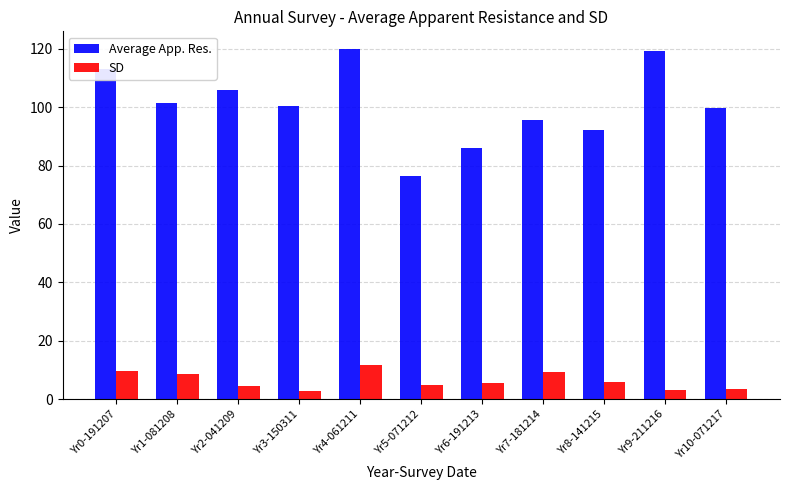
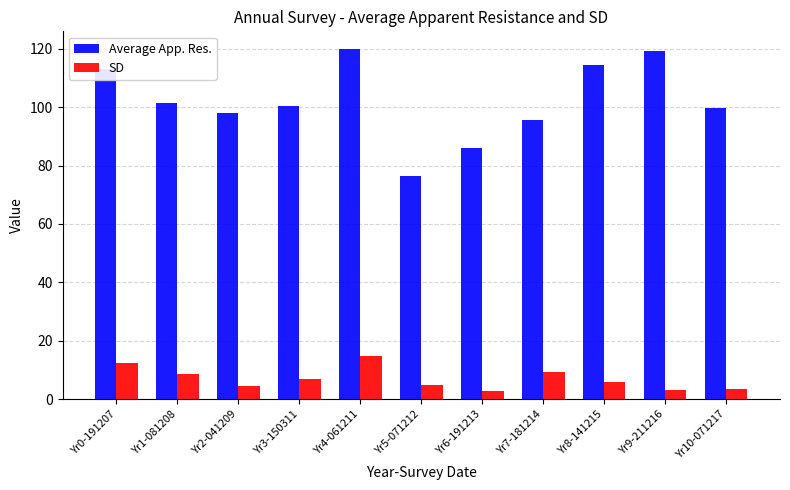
  {
    "Average App. Res.": {
      "Yr1-081208": 101,
-     "Yr2-041209": 106,
+     "Yr2-041209": 98,
      "Yr3-150311": 101,
      "Yr4-061211": 120,
      "Yr5-071212": 76,
      "Yr6-191213": 86,
      "Yr7-181214": 96,
-     "Yr8-141215": 92,
+     "Yr8-141215": 114,
      "Yr9-211216": 119,
      "Yr10-071217": 100
    },
    "SD": {
-     "Yr0-191207": 10,
+     "Yr0-191207": 12,
      "Yr1-081208": 9,
      "Yr2-041209": 4,
-     "Yr3-150311": 3,
-     "Yr4-061211": 12,
+     "Yr3-150311": 7,
+     "Yr4-061211": 15,
      "Yr5-071212": 5,
-     "Yr6-191213": 6,
+     "Yr6-191213": 3,
      "Yr7-181214": 9,
      "Yr8-141215": 6,
      "Yr9-211216": 3,
      "Yr10-071217": 3
    }
  }
